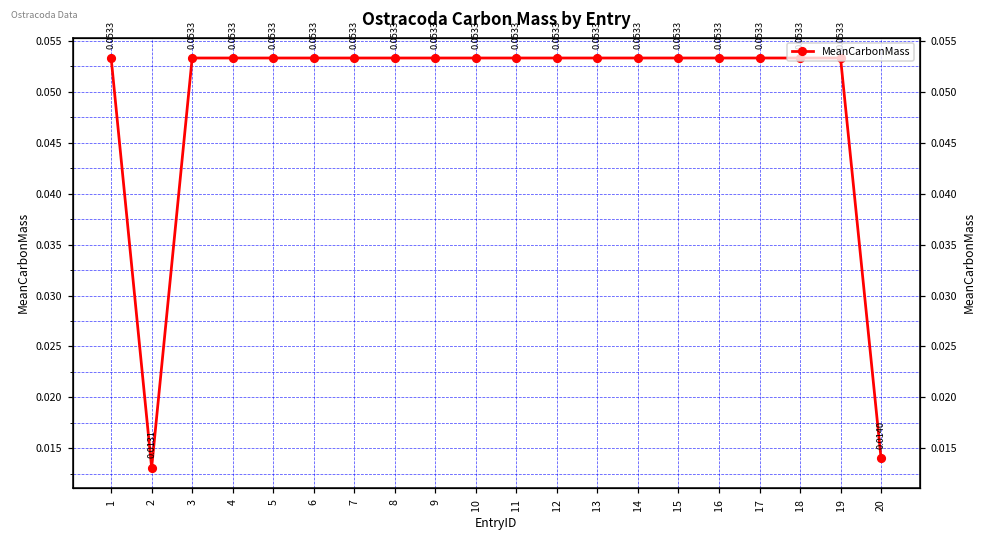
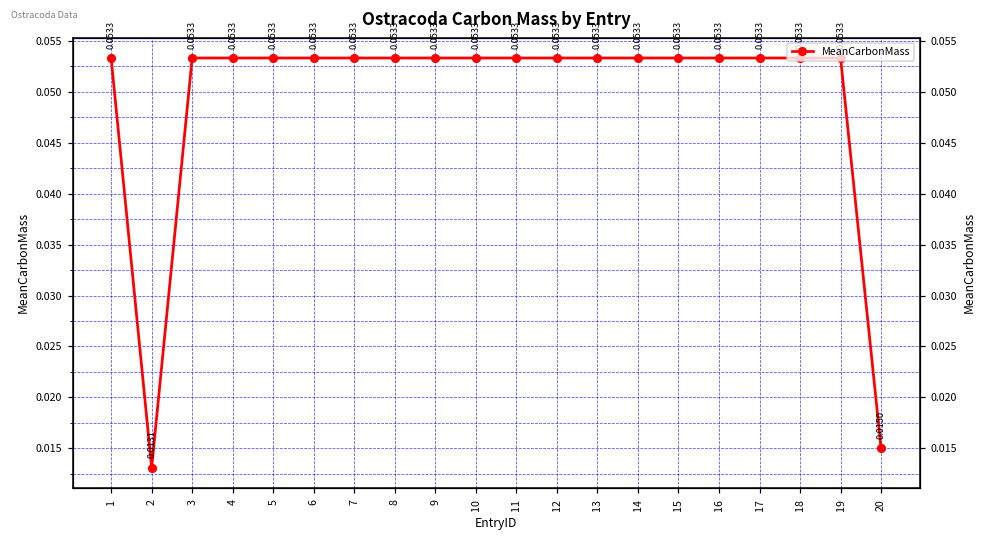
  {
    "1": 0.0533,
    "2": 0.0131,
    "3": 0.0533,
    "4": 0.0533,
    "5": 0.0533,
    "6": 0.0533,
    "7": 0.0533,
    "8": 0.0533,
    "9": 0.0533,
    "10": 0.0533,
    "11": 0.0533,
    "12": 0.0533,
    "13": 0.0533,
    "14": 0.0533,
    "15": 0.0533,
    "16": 0.0533,
    "17": 0.0533,
-   "20": 0.0140
+   "20": 0.0150
  }
